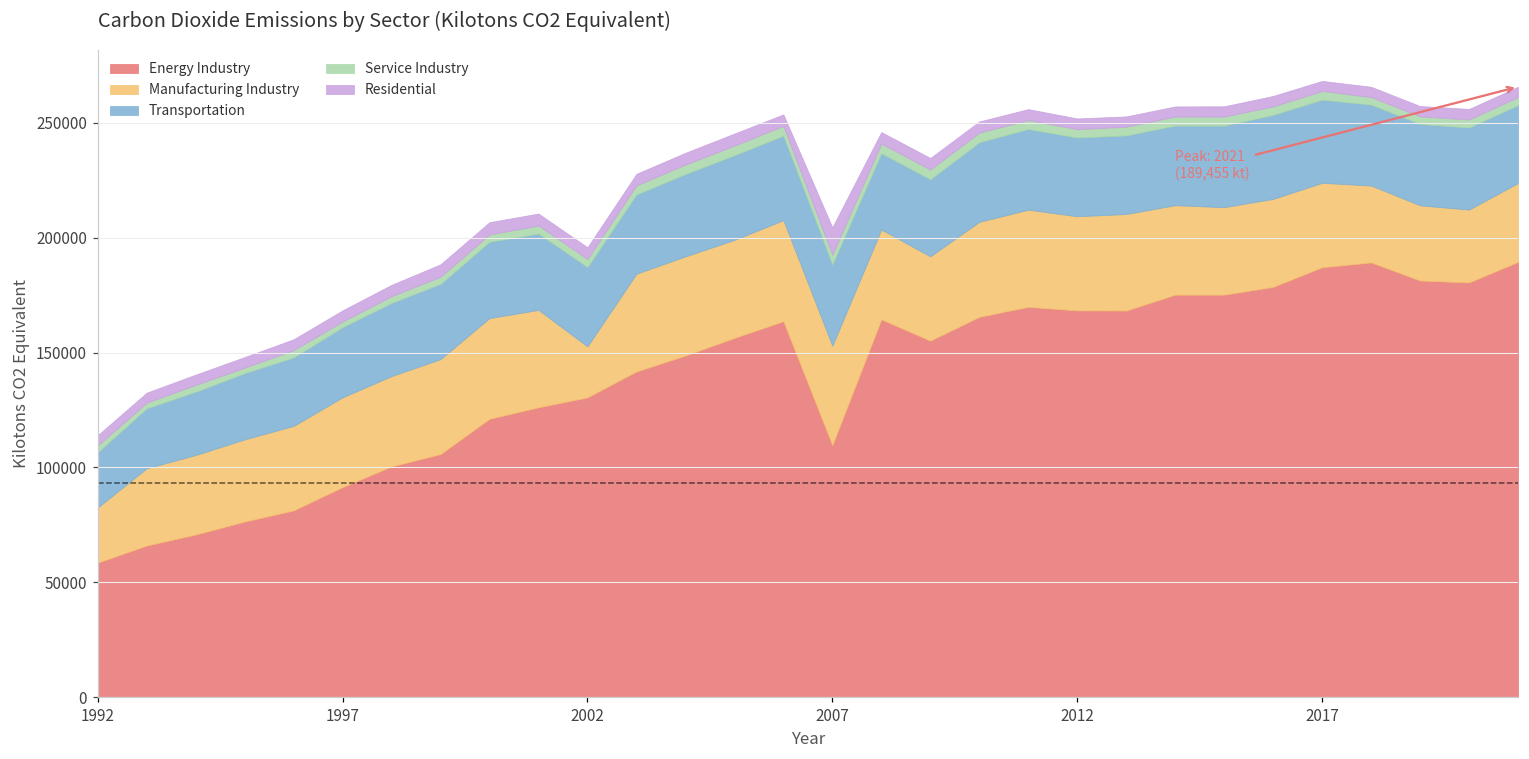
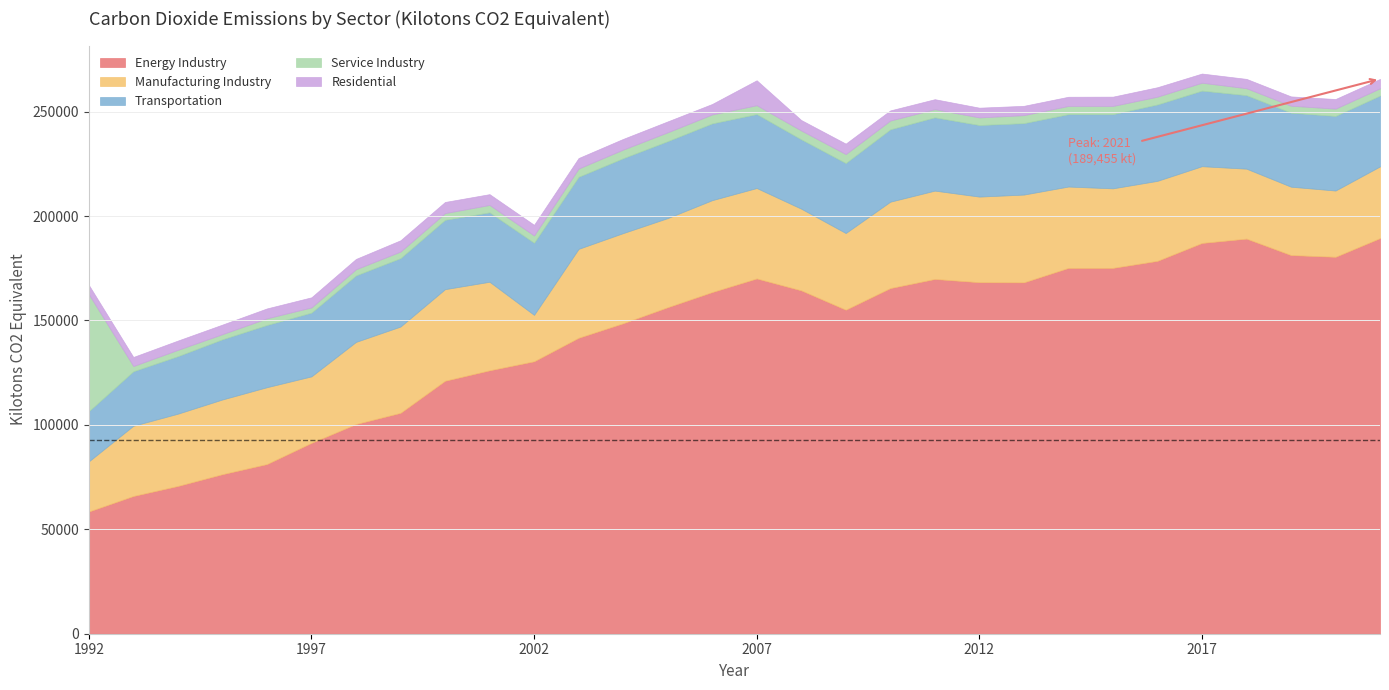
  {
    "Energy Industry": {
      "1992": 59000,
      "1997": 91000,
      "2002": 130000,
-     "2007": 110000,
+     "2007": 170000,
      "2012": 168000,
      "2017": 187000
    },
    "Manufacturing Industry": {
      "1992": 24000,
-     "1997": 39000,
+     "1997": 32000,
      "2002": 22000,
      "2007": 43000,
      "2012": 41000,
      "2017": 37000
    },
    "Transportation": {
      "1992": 24000,
      "1997": 31000,
      "2002": 35000,
      "2007": 35000,
      "2012": 34000
    },
    "Service Industry": {
-     "1992": 3000,
+     "1992": 56000,
      "1997": 2000,
      "2002": 3000,
      "2007": 4000,
      "2012": 4000
    },
    "Residential": {
      "1992": 4000,
      "1997": 5000,
      "2002": 5000,
      "2007": 12000,
      "2012": 5000,
      "2017": 4000
    }
  }
